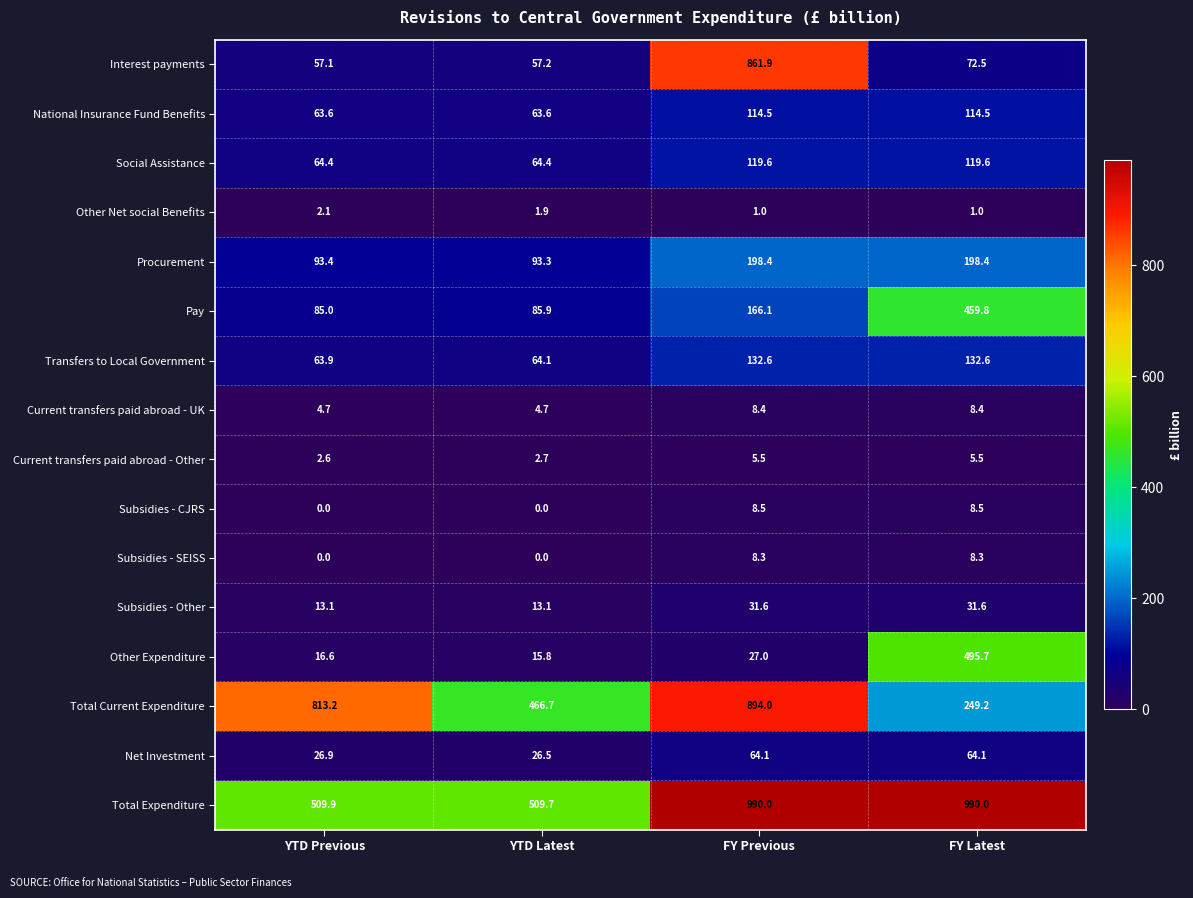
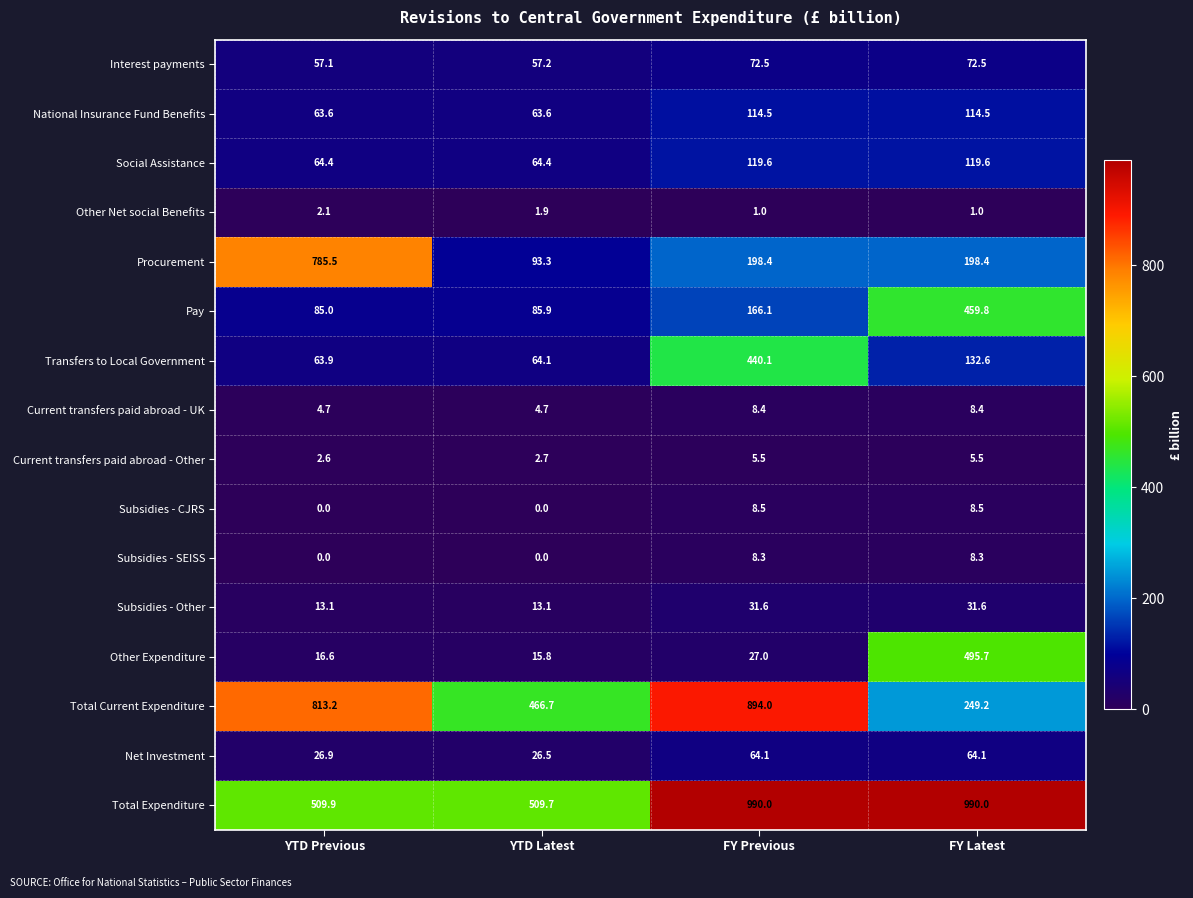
  {
    "Interest payments": {
      "YTD Previous": 57.1,
      "YTD Latest": 57.2,
-     "FY Previous": 861.9,
+     "FY Previous": 72.5,
      "FY Latest": 72.5
    },
    "National Insurance Fund Benefits": {
      "YTD Previous": 63.6,
      "YTD Latest": 63.6,
      "FY Previous": 114.5,
      "FY Latest": 114.5
    },
    "Social Assistance": {
      "YTD Previous": 64.4,
      "YTD Latest": 64.4,
      "FY Previous": 119.6,
      "FY Latest": 119.6
    },
    "Other Net social Benefits": {
      "YTD Previous": 2.1,
      "YTD Latest": 1.9,
      "FY Previous": 1.0,
      "FY Latest": 1.0
    },
    "Procurement": {
-     "YTD Previous": 93.4,
+     "YTD Previous": 785.5,
      "YTD Latest": 93.3,
      "FY Previous": 198.4,
      "FY Latest": 198.4
    },
    "Pay": {
      "YTD Previous": 85.0,
      "YTD Latest": 85.9,
      "FY Previous": 166.1,
      "FY Latest": 459.8
    },
    "Transfers to Local Government": {
      "YTD Previous": 63.9,
      "YTD Latest": 64.1,
-     "FY Previous": 132.6,
+     "FY Previous": 440.1,
      "FY Latest": 132.6
    },
    "Current transfers paid abroad - UK": {
      "YTD Previous": 4.7,
      "YTD Latest": 4.7,
      "FY Previous": 8.4,
      "FY Latest": 8.4
    },
    "Current transfers paid abroad - Other": {
      "YTD Previous": 2.6,
      "YTD Latest": 2.7,
      "FY Previous": 5.5,
      "FY Latest": 5.5
    },
    "Subsidies - CJRS": {
      "YTD Previous": 0.0,
      "YTD Latest": 0.0,
      "FY Previous": 8.5,
      "FY Latest": 8.5
    },
    "Subsidies - SEISS": {
      "YTD Previous": 0.0,
      "YTD Latest": 0.0,
      "FY Previous": 8.3,
      "FY Latest": 8.3
    },
    "Subsidies - Other": {
      "YTD Previous": 13.1,
      "YTD Latest": 13.1,
      "FY Previous": 31.6,
      "FY Latest": 31.6
    },
    "Other Expenditure": {
      "YTD Previous": 16.6,
      "YTD Latest": 15.8,
      "FY Previous": 27.0,
      "FY Latest": 495.7
    },
    "Total Current Expenditure": {
      "YTD Previous": 813.2,
      "YTD Latest": 466.7,
      "FY Previous": 894.0,
      "FY Latest": 249.2
    },
    "Net Investment": {
      "YTD Previous": 26.9,
      "YTD Latest": 26.5,
      "FY Previous": 64.1,
      "FY Latest": 64.1
    },
    "Total Expenditure": {
      "YTD Previous": 509.9,
      "YTD Latest": 509.7,
      "FY Previous": 990.0,
      "FY Latest": 990.0
    }
  }
